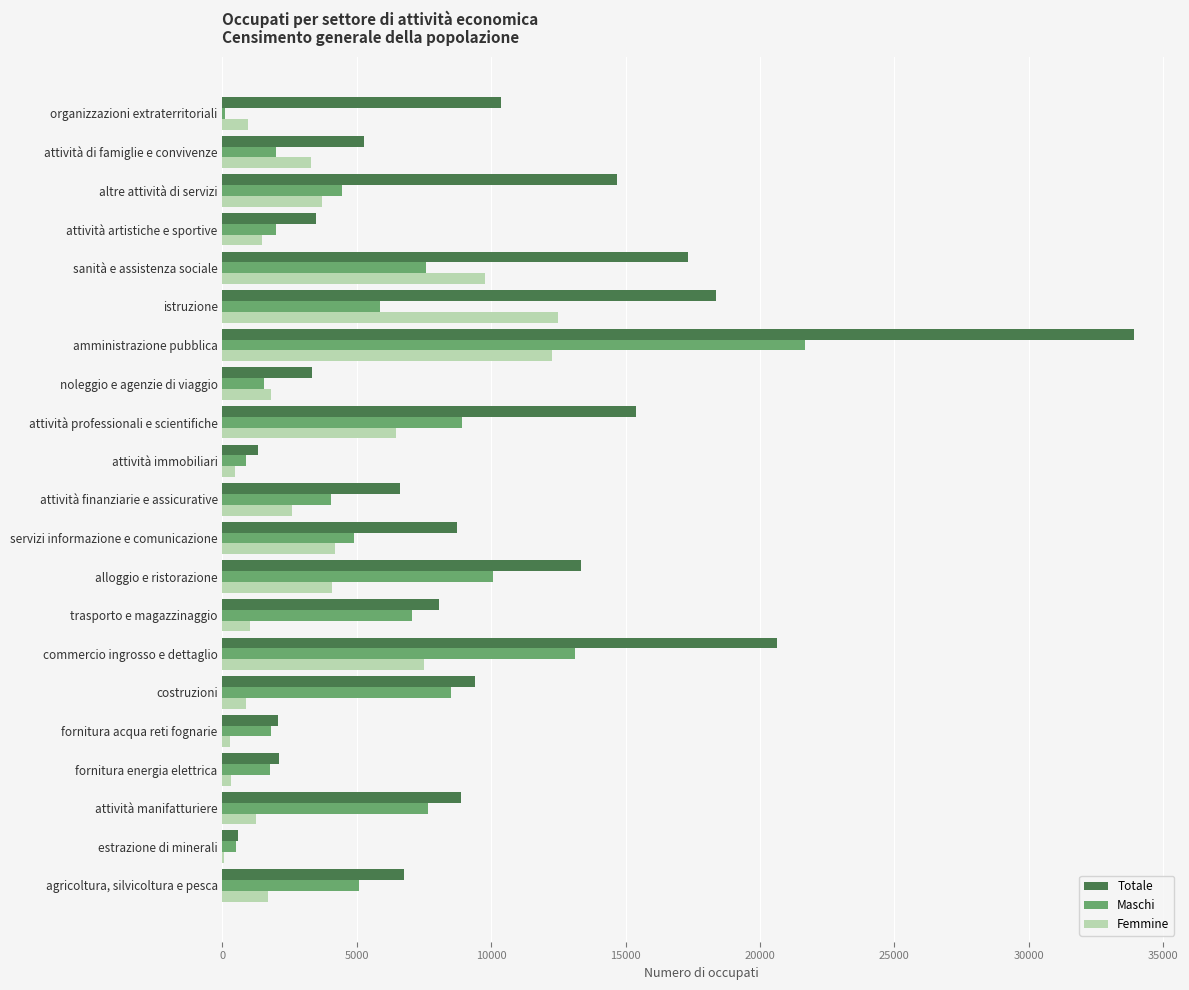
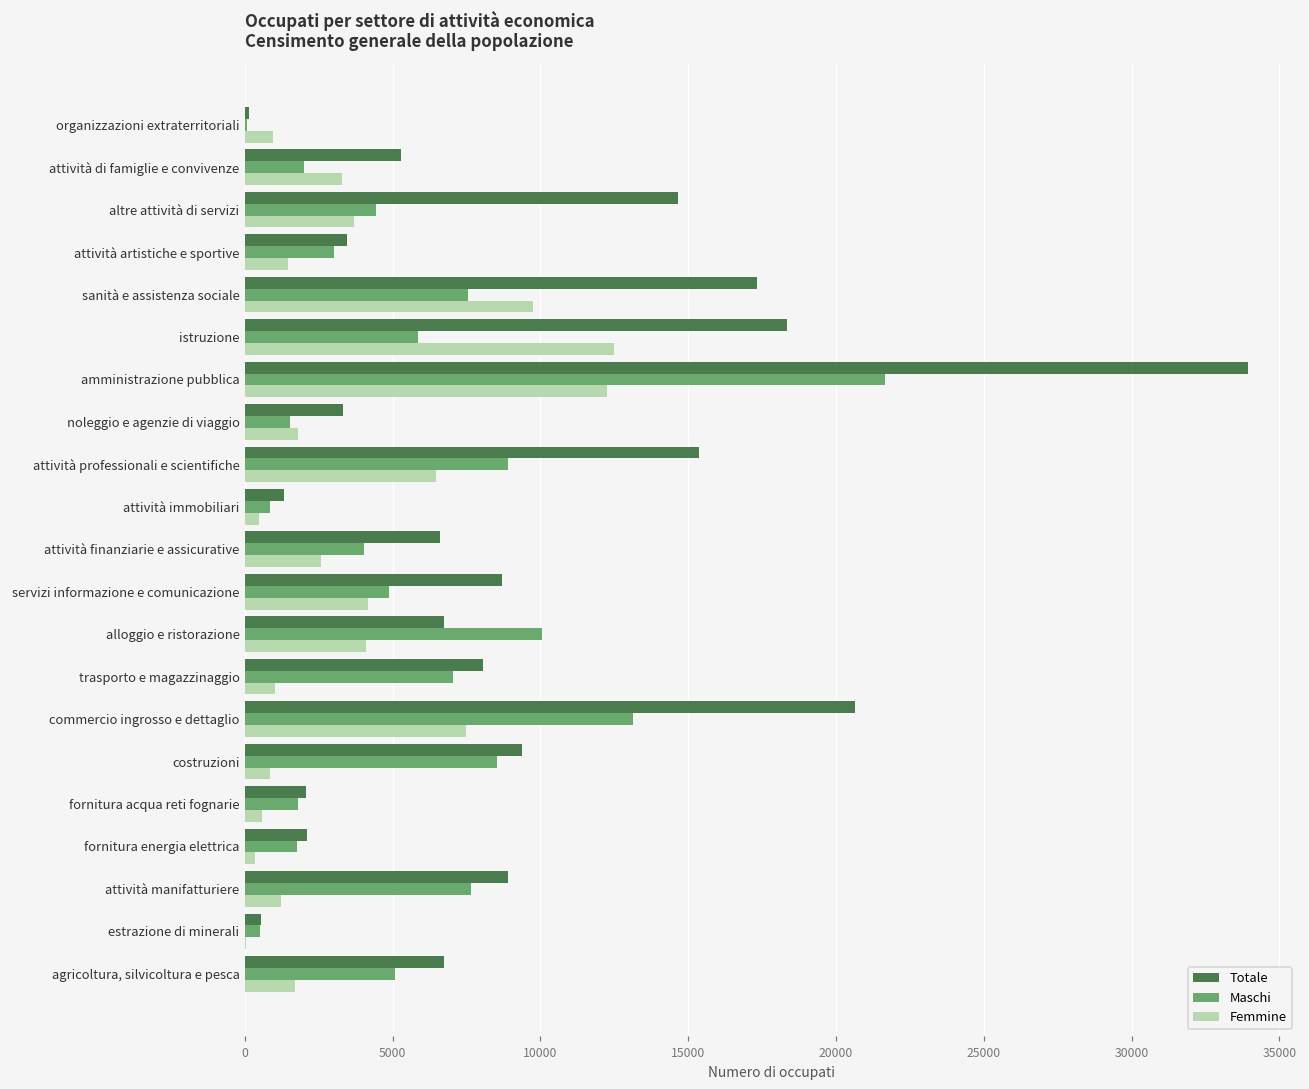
  {
    "Totale": {
-     "organizzazioni extraterritoriali": 10400,
+     "organizzazioni extraterritoriali": 200,
      "attività di famiglie e convivenze": 5300,
      "altre attività di servizi": 14700,
      "attività artistiche e sportive": 3500,
      "sanità e assistenza sociale": 17300,
      "istruzione": 18400,
      "amministrazione pubblica": 33900,
      "noleggio e agenzie di viaggio": 3300,
      "attività professionali e scientifiche": 15400,
      "attività immobiliari": 1300,
      "attività finanziarie e assicurative": 6600,
      "servizi informazione e comunicazione": 8700,
-     "alloggio e ristorazione": 13300,
+     "alloggio e ristorazione": 6700,
      "trasporto e magazzinaggio": 8100,
      "commercio ingrosso e dettaglio": 20600,
      "costruzioni": 9400,
      "fornitura acqua reti fognarie": 2100,
      "fornitura energia elettrica": 2100,
      "attività manifatturiere": 8900,
      "estrazione di minerali": 600,
      "agricoltura, silvicoltura e pesca": 6800
    },
    "Maschi": {
      "attività di famiglie e convivenze": 2000,
      "altre attività di servizi": 4500,
-     "attività artistiche e sportive": 2000,
+     "attività artistiche e sportive": 3000,
      "sanità e assistenza sociale": 7600,
      "istruzione": 5900,
      "amministrazione pubblica": 21700,
      "noleggio e agenzie di viaggio": 1500,
      "attività professionali e scientifiche": 8900,
      "attività immobiliari": 900,
      "attività finanziarie e assicurative": 4000,
      "servizi informazione e comunicazione": 4900,
      "alloggio e ristorazione": 10100,
      "trasporto e magazzinaggio": 7100,
      "commercio ingrosso e dettaglio": 13100,
      "costruzioni": 8500,
      "fornitura acqua reti fognarie": 1800,
      "fornitura energia elettrica": 1800,
      "attività manifatturiere": 7700,
      "estrazione di minerali": 500,
      "agricoltura, silvicoltura e pesca": 5100
    },
    "Femmine": {
      "organizzazioni extraterritoriali": 1000,
      "attività di famiglie e convivenze": 3300,
      "altre attività di servizi": 3700,
      "attività artistiche e sportive": 1500,
      "sanità e assistenza sociale": 9800,
      "istruzione": 12500,
      "amministrazione pubblica": 12300,
      "noleggio e agenzie di viaggio": 1800,
      "attività professionali e scientifiche": 6500,
      "attività immobiliari": 500,
      "attività finanziarie e assicurative": 2600,
      "servizi informazione e comunicazione": 4200,
      "alloggio e ristorazione": 4100,
      "trasporto e magazzinaggio": 1000,
      "commercio ingrosso e dettaglio": 7500,
      "costruzioni": 900,
-     "fornitura acqua reti fognarie": 300,
+     "fornitura acqua reti fognarie": 600,
      "fornitura energia elettrica": 300,
      "attività manifatturiere": 1200,
      "agricoltura, silvicoltura e pesca": 1700
    }
  }
